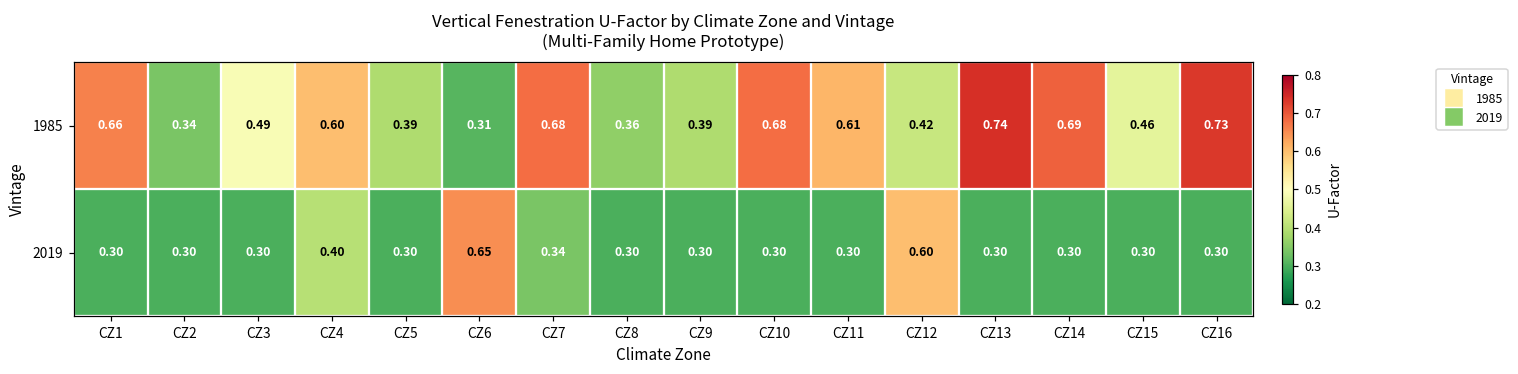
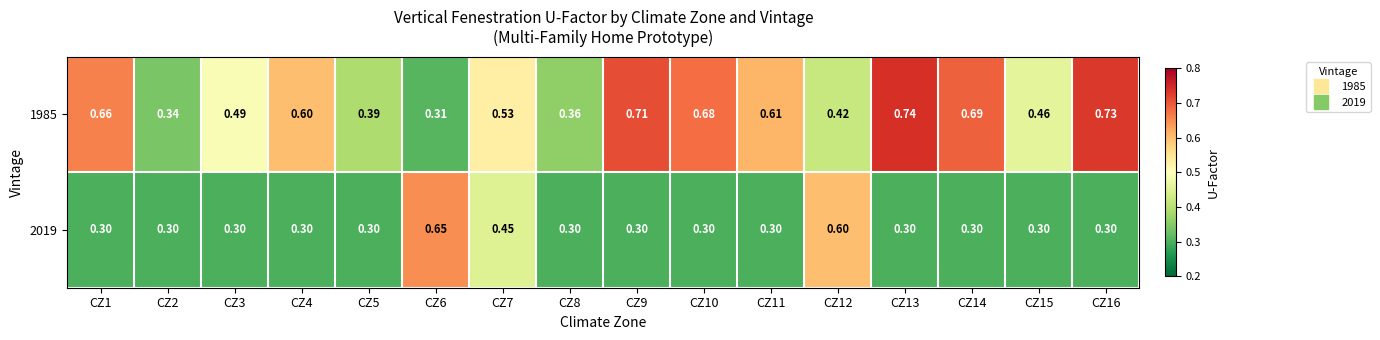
  {
    "1985": {
      "CZ1": 0.66,
      "CZ2": 0.34,
      "CZ3": 0.49,
      "CZ4": 0.60,
      "CZ5": 0.39,
      "CZ6": 0.31,
-     "CZ7": 0.68,
+     "CZ7": 0.53,
      "CZ8": 0.36,
-     "CZ9": 0.39,
+     "CZ9": 0.71,
      "CZ10": 0.68,
      "CZ11": 0.61,
      "CZ12": 0.42,
      "CZ13": 0.74,
      "CZ14": 0.69,
      "CZ15": 0.46,
      "CZ16": 0.73
    },
    "2019": {
      "CZ1": 0.30,
      "CZ2": 0.30,
      "CZ3": 0.30,
-     "CZ4": 0.40,
+     "CZ4": 0.30,
      "CZ5": 0.30,
      "CZ6": 0.65,
-     "CZ7": 0.34,
+     "CZ7": 0.45,
      "CZ8": 0.30,
      "CZ9": 0.30,
      "CZ10": 0.30,
      "CZ11": 0.30,
      "CZ12": 0.60,
      "CZ13": 0.30,
      "CZ14": 0.30,
      "CZ15": 0.30,
      "CZ16": 0.30
    }
  }
